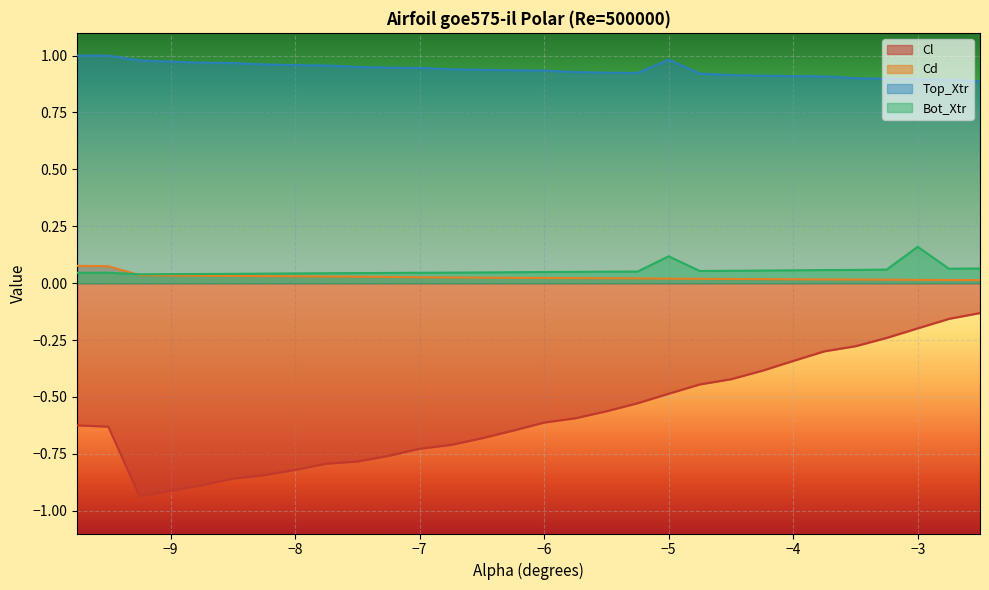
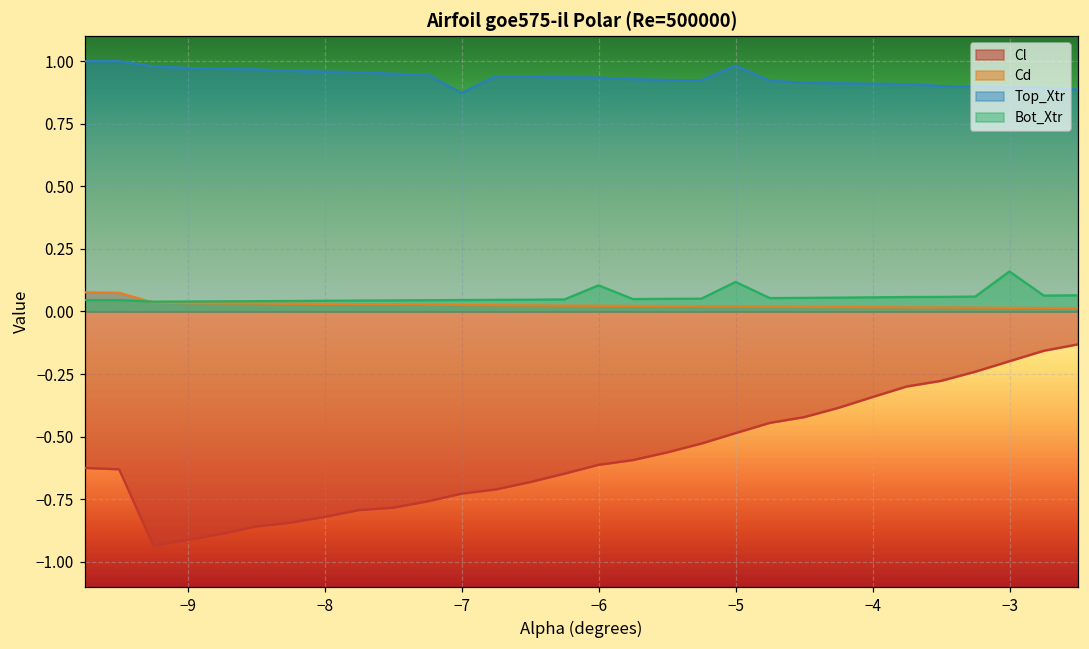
  {
    "Cd": {
      "−8": 0.03,
      "−7": 0.03,
      "−6": 0.02,
      "−5": 0.02,
      "−4": 0.02,
      "−3": 0.01
    },
    "Top_Xtr": {
      "−9": 0.97,
      "−8": 0.96,
-     "−7": 0.95,
+     "−7": 0.87,
      "−6": 0.93,
      "−5": 0.98,
      "−4": 0.91
    },
    "Bot_Xtr": {
      "−8": 0.04,
      "−7": 0.05,
-     "−6": 0.05,
+     "−6": 0.10,
      "−5": 0.12,
      "−4": 0.06,
      "−3": 0.16
    }
  }
